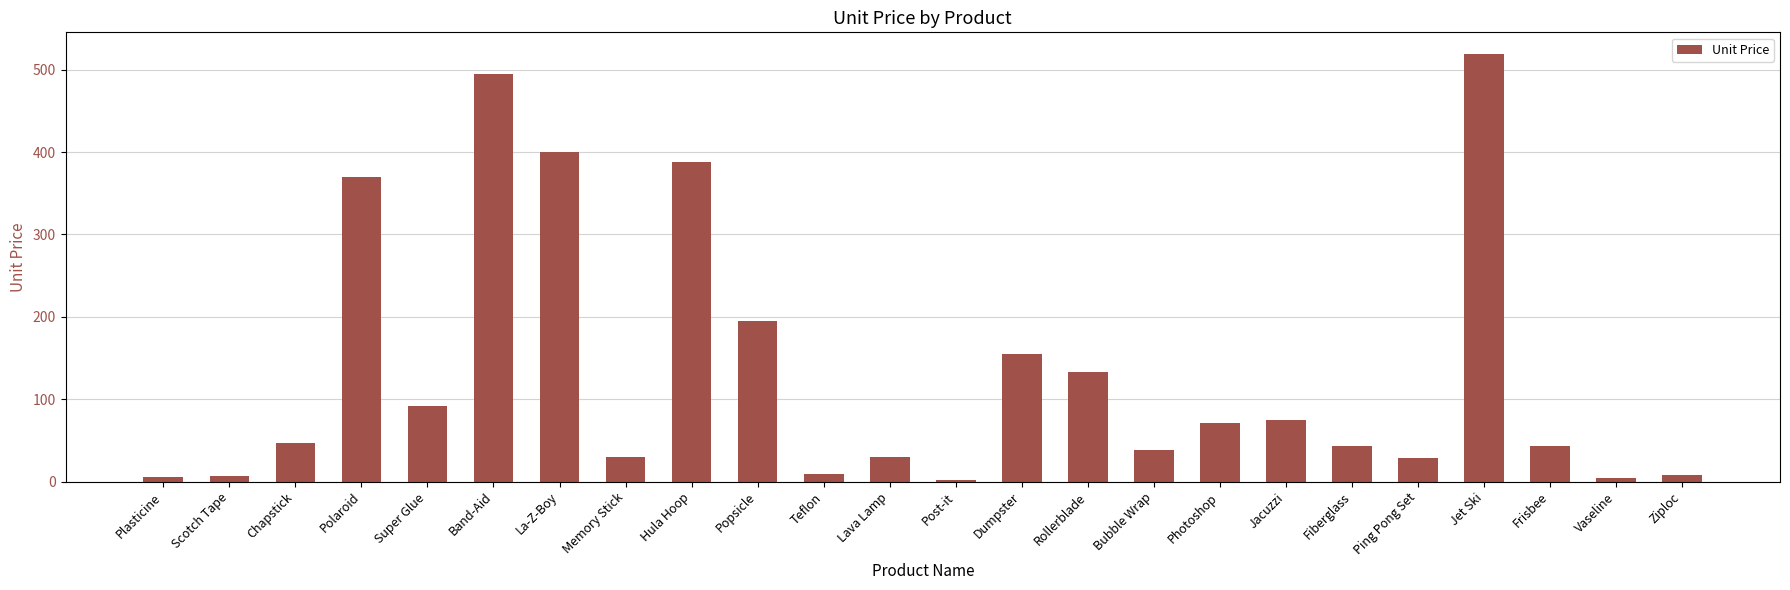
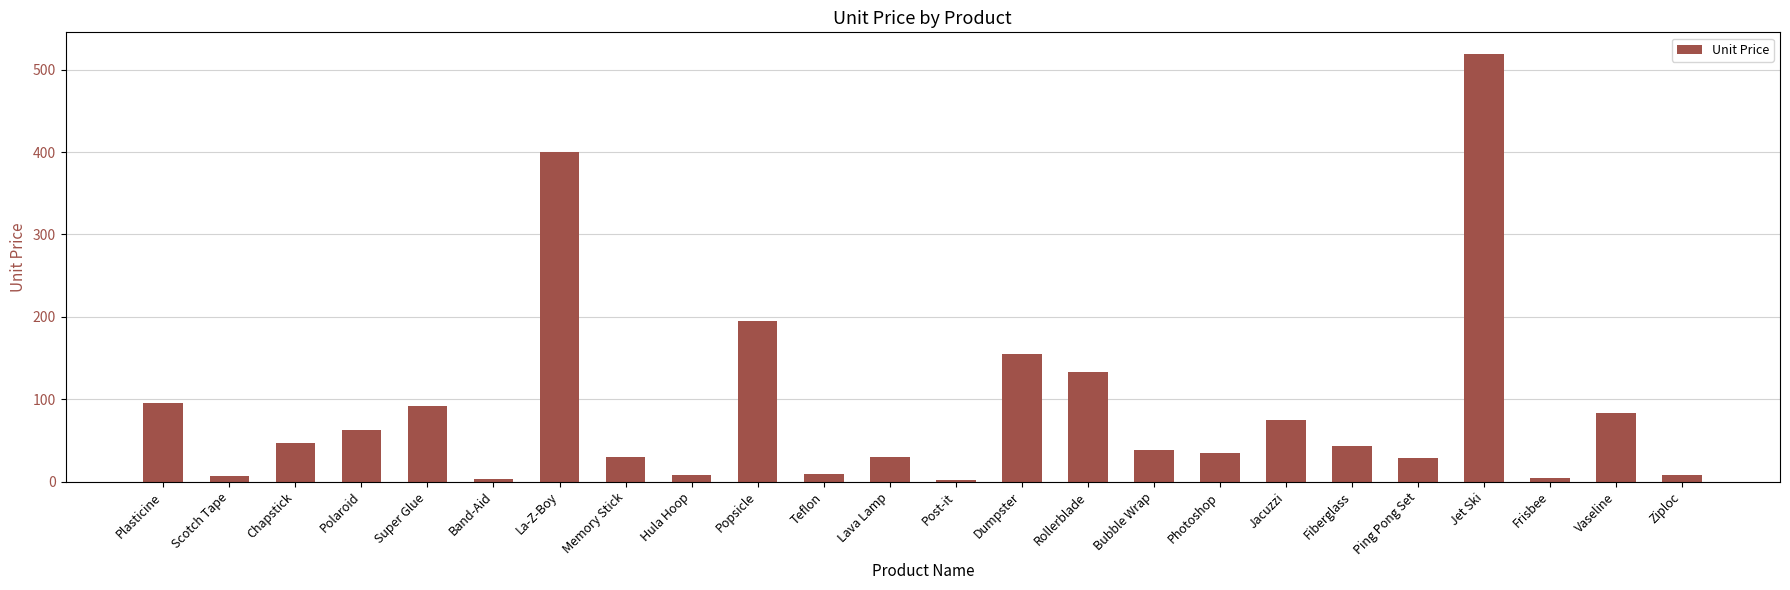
  {
-   "Plasticine": 10,
+   "Plasticine": 90,
    "Scotch Tape": 10,
    "Chapstick": 50,
-   "Polaroid": 370,
+   "Polaroid": 60,
    "Super Glue": 90,
-   "Band-Aid": 500,
+   "Band-Aid": 0,
    "La-Z-Boy": 400,
    "Memory Stick": 30,
-   "Hula Hoop": 390,
+   "Hula Hoop": 10,
    "Popsicle": 200,
    "Teflon": 10,
    "Lava Lamp": 30,
    "Dumpster": 160,
    "Rollerblade": 130,
    "Bubble Wrap": 40,
-   "Photoshop": 70,
+   "Photoshop": 30,
    "Jacuzzi": 70,
    "Fiberglass": 40,
    "Ping Pong Set": 30,
    "Jet Ski": 520,
-   "Frisbee": 40,
-   "Vaseline": 0,
+   "Frisbee": 0,
+   "Vaseline": 80,
    "Ziploc": 10
  }
